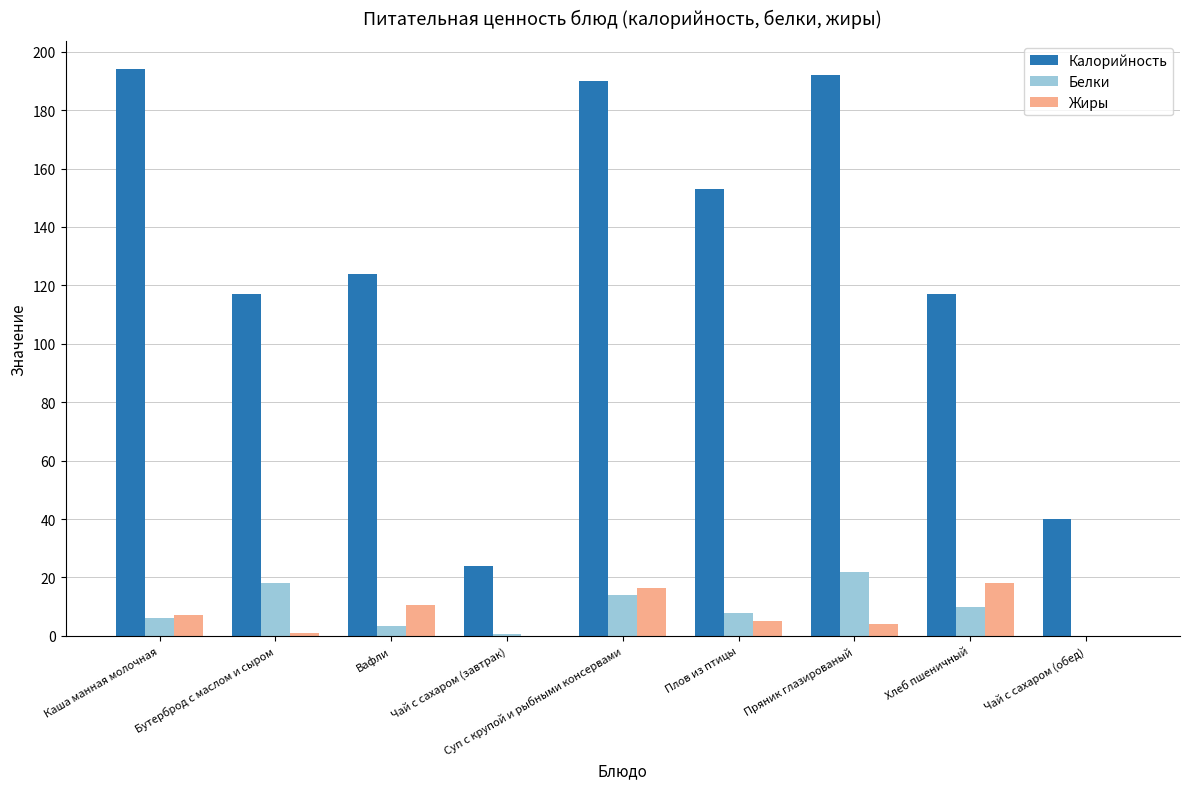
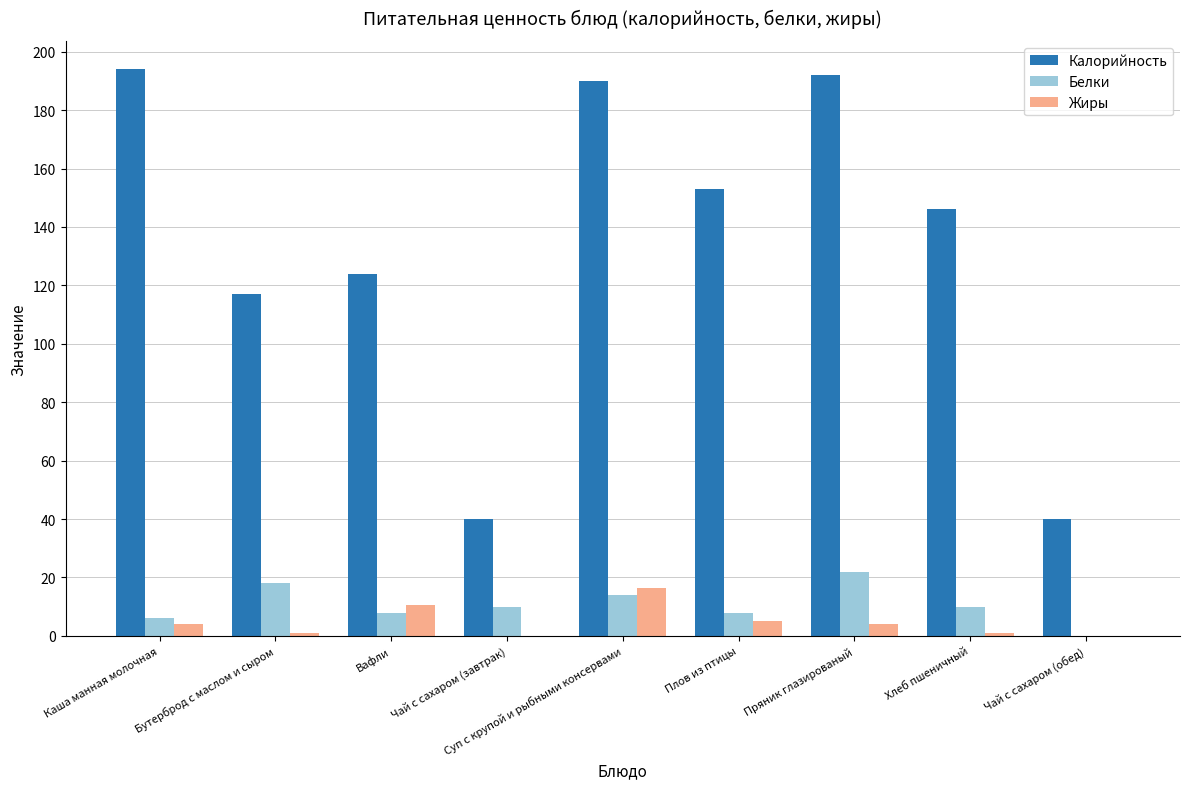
  {
    "Калорийность": {
      "Каша манная молочная": 194,
      "Бутерброд с маслом и сыром": 117,
      "Вафли": 124,
-     "Чай с сахаром (завтрак)": 24,
+     "Чай с сахаром (завтрак)": 40,
      "Суп с крупой и рыбными консервами": 190,
      "Плов из птицы": 153,
      "Пряник глазированый": 192,
-     "Хлеб пшеничный": 117,
+     "Хлеб пшеничный": 146,
      "Чай с сахаром (обед)": 40
    },
    "Белки": {
      "Каша манная молочная": 6,
      "Бутерброд с маслом и сыром": 18,
-     "Вафли": 3,
-     "Чай с сахаром (завтрак)": 1,
+     "Вафли": 8,
+     "Чай с сахаром (завтрак)": 10,
      "Суп с крупой и рыбными консервами": 14,
      "Плов из птицы": 8,
      "Пряник глазированый": 22,
      "Хлеб пшеничный": 10,
      "Чай с сахаром (обед)": 0
    },
    "Жиры": {
-     "Каша манная молочная": 7,
+     "Каша манная молочная": 4,
      "Бутерброд с маслом и сыром": 1,
      "Вафли": 11,
      "Чай с сахаром (завтрак)": 0,
      "Суп с крупой и рыбными консервами": 16,
      "Плов из птицы": 5,
      "Пряник глазированый": 4,
-     "Хлеб пшеничный": 18,
+     "Хлеб пшеничный": 1,
      "Чай с сахаром (обед)": 0
    }
  }
